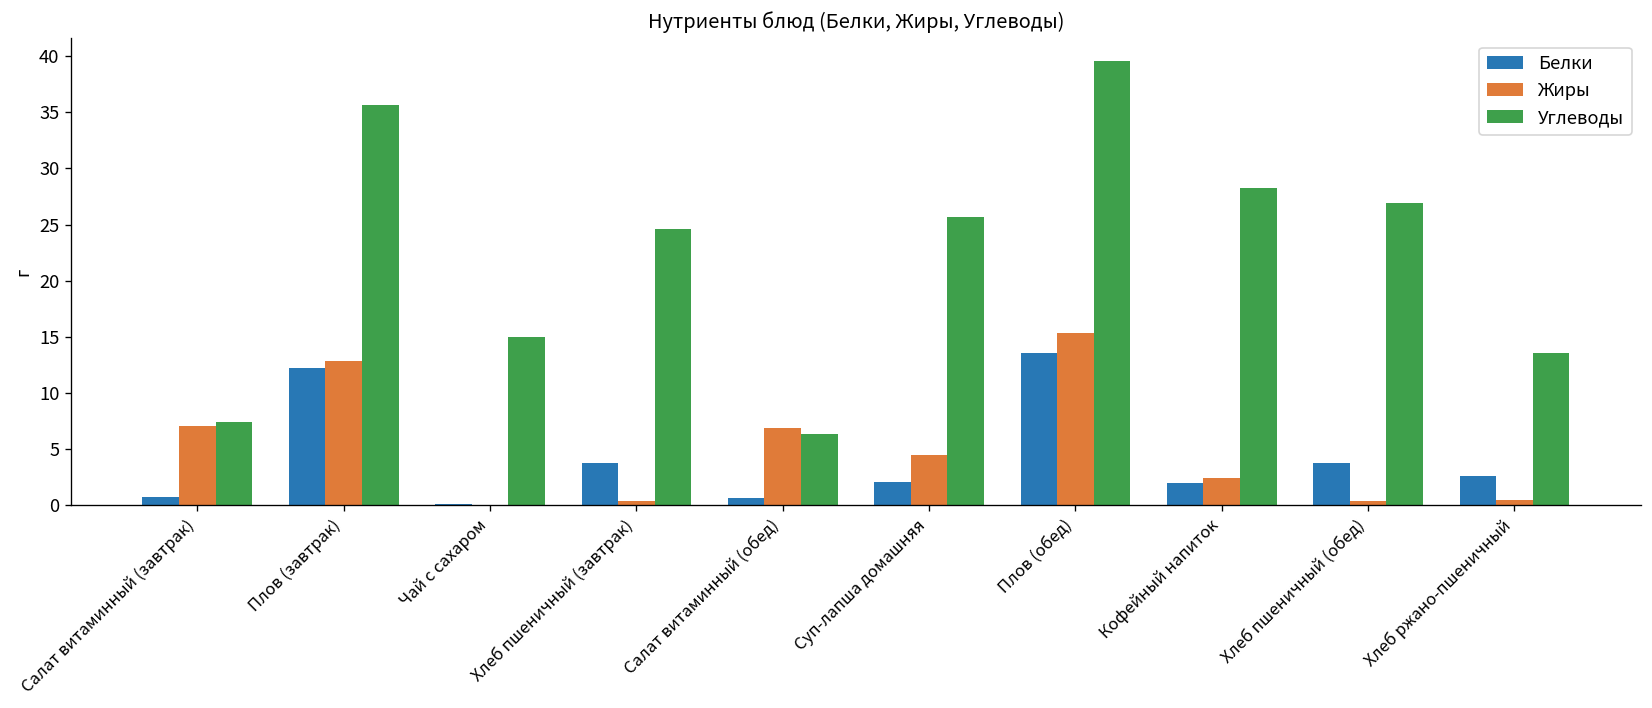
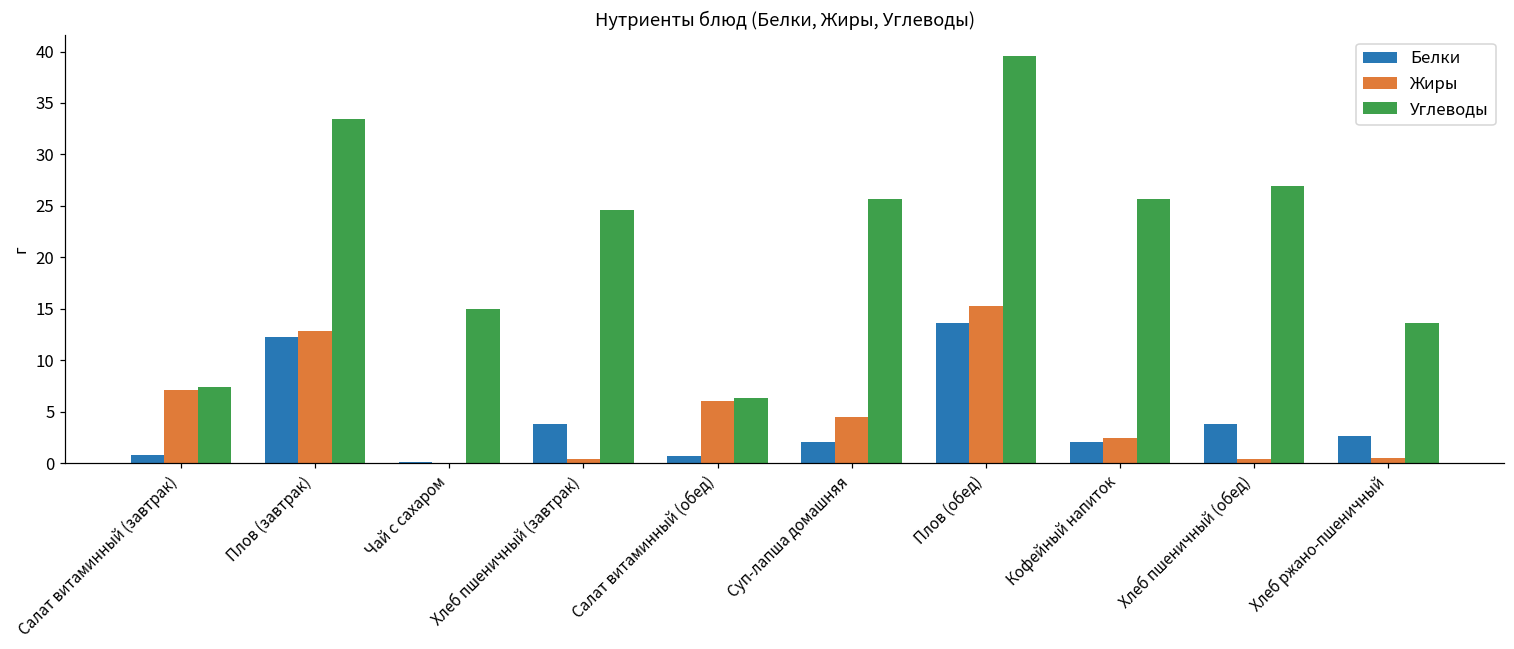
  {
    "Белки": {
      "Салат витаминный (завтрак)": 1,
      "Плов (завтрак)": 12,
      "Хлеб пшеничный (завтрак)": 4,
      "Салат витаминный (обед)": 1,
      "Суп-лапша домашняя": 2,
      "Плов (обед)": 14,
      "Кофейный напиток": 2,
      "Хлеб пшеничный (обед)": 4,
      "Хлеб ржано-пшеничный": 3
    },
    "Жиры": {
      "Салат витаминный (завтрак)": 7,
      "Плов (завтрак)": 13,
      "Хлеб пшеничный (завтрак)": 0,
-     "Салат витаминный (обед)": 7,
+     "Салат витаминный (обед)": 6,
      "Суп-лапша домашняя": 4,
      "Плов (обед)": 15,
      "Кофейный напиток": 2,
      "Хлеб пшеничный (обед)": 0,
      "Хлеб ржано-пшеничный": 0
    },
    "Углеводы": {
      "Салат витаминный (завтрак)": 7,
-     "Плов (завтрак)": 36,
+     "Плов (завтрак)": 33,
      "Чай с сахаром": 15,
      "Хлеб пшеничный (завтрак)": 25,
      "Салат витаминный (обед)": 6,
      "Суп-лапша домашняя": 26,
      "Плов (обед)": 40,
-     "Кофейный напиток": 28,
+     "Кофейный напиток": 26,
      "Хлеб пшеничный (обед)": 27,
      "Хлеб ржано-пшеничный": 14
    }
  }
